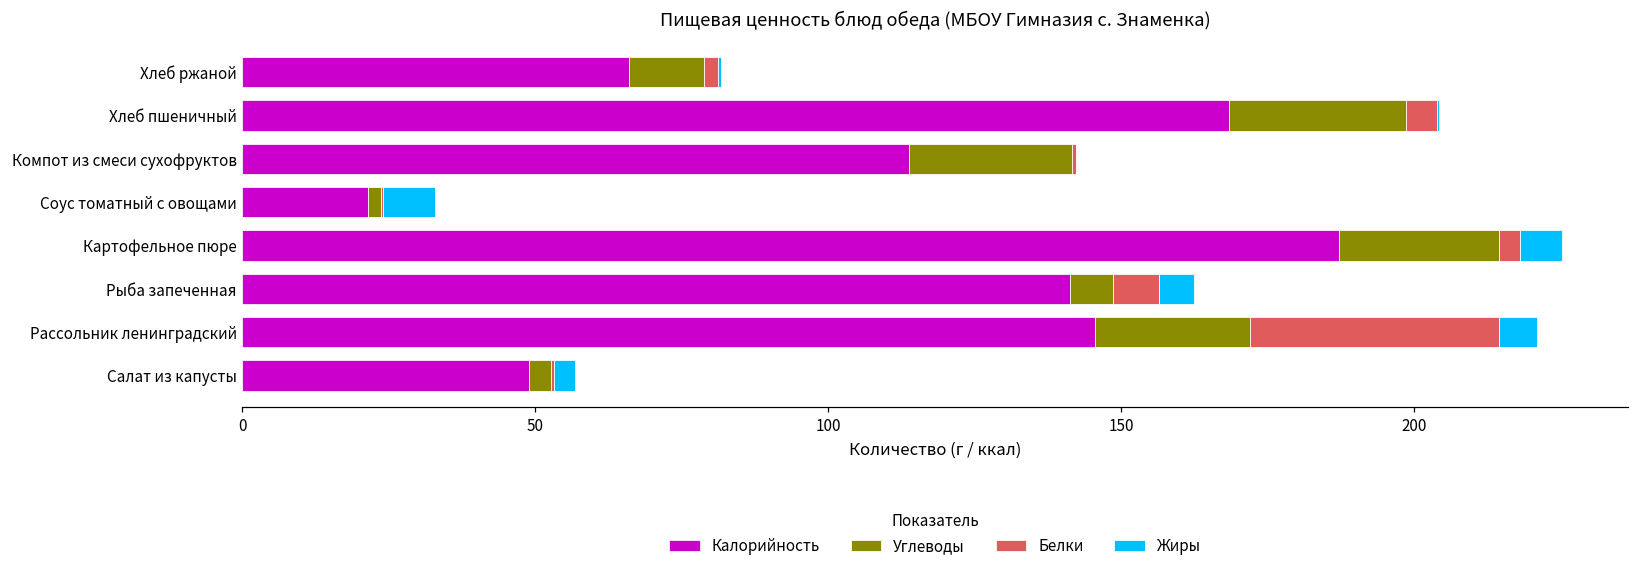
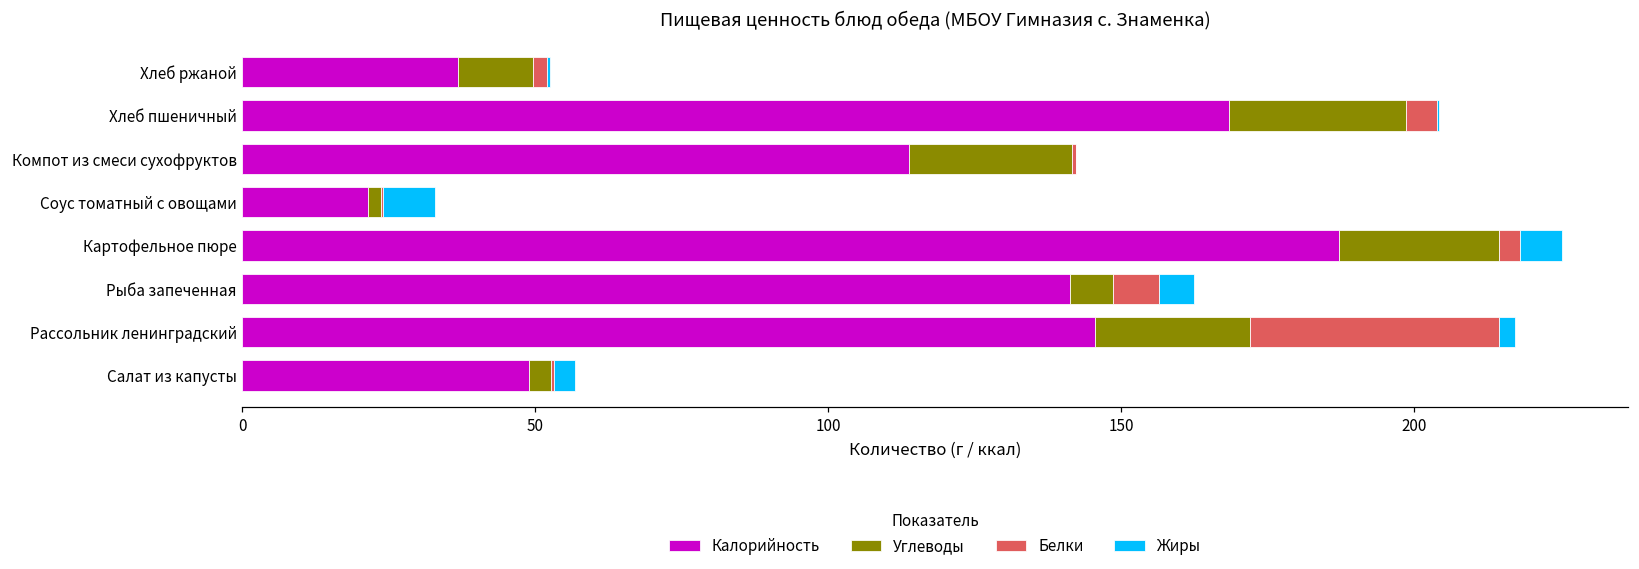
  {
    "Калорийность": {
-     "Хлеб ржаной": 66,
+     "Хлеб ржаной": 37,
      "Хлеб пшеничный": 168,
      "Компот из смеси сухофруктов": 114,
      "Соус томатный с овощами": 22,
      "Картофельное пюре": 187,
      "Рыба запеченная": 141,
      "Рассольник ленинградский": 146,
      "Салат из капусты": 49
    },
    "Углеводы": {
      "Хлеб ржаной": 13,
      "Хлеб пшеничный": 30,
      "Компот из смеси сухофруктов": 28,
      "Соус томатный с овощами": 2,
      "Картофельное пюре": 27,
      "Рыба запеченная": 7,
      "Рассольник ленинградский": 27,
      "Салат из капусты": 4
    },
    "Белки": {
      "Хлеб ржаной": 3,
      "Хлеб пшеничный": 5,
      "Компот из смеси сухофруктов": 1,
      "Картофельное пюре": 4,
      "Рыба запеченная": 8,
      "Рассольник ленинградский": 42,
      "Салат из капусты": 1
    },
    "Жиры": {
      "Хлеб ржаной": 1,
      "Компот из смеси сухофруктов": 0,
      "Соус томатный с овощами": 9,
      "Картофельное пюре": 7,
      "Рыба запеченная": 6,
-     "Рассольник ленинградский": 7,
+     "Рассольник ленинградский": 3,
      "Салат из капусты": 4
    }
  }
